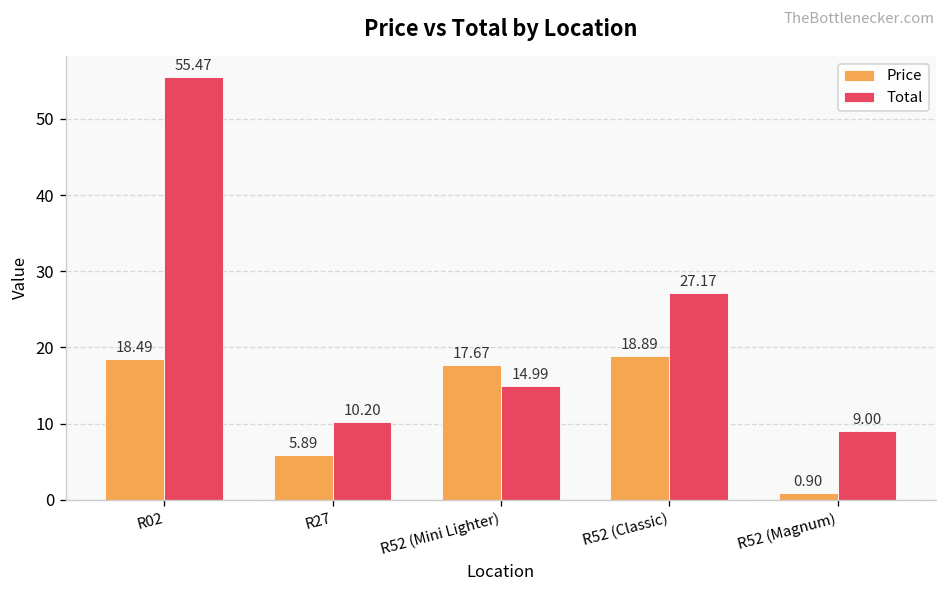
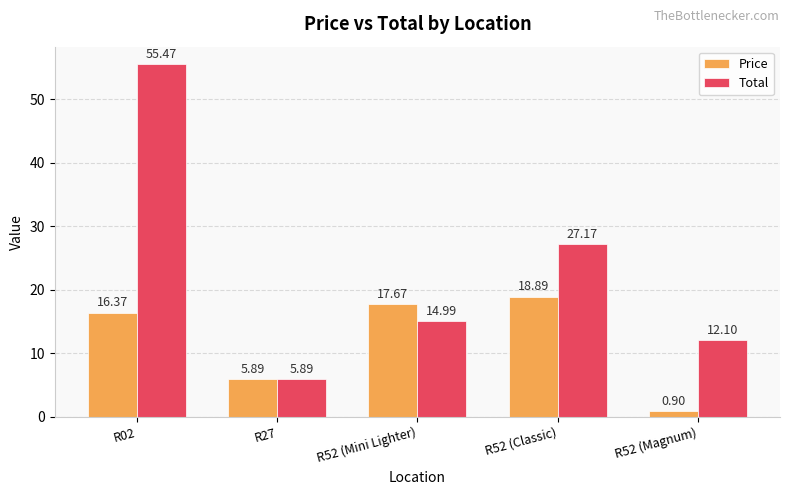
  {
    "Price": {
-     "R02": 18.49,
+     "R02": 16.37,
      "R27": 5.89,
      "R52 (Mini Lighter)": 17.67,
      "R52 (Classic)": 18.89,
      "R52 (Magnum)": 0.90
    },
    "Total": {
      "R02": 55.47,
-     "R27": 10.20,
+     "R27": 5.89,
      "R52 (Mini Lighter)": 14.99,
      "R52 (Classic)": 27.17,
-     "R52 (Magnum)": 9.00
+     "R52 (Magnum)": 12.10
    }
  }
